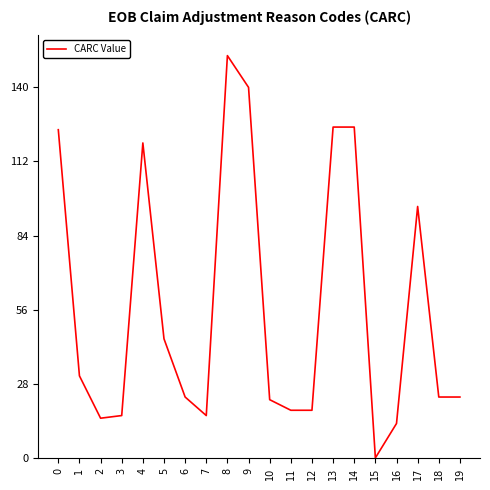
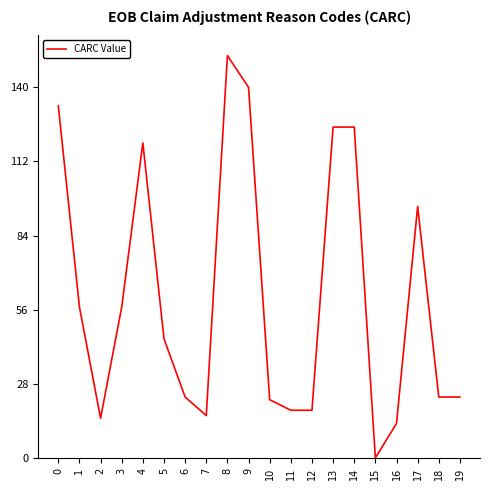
  {
-   "0": 124,
-   "1": 31,
+   "0": 133,
+   "1": 57,
    "2": 15,
-   "3": 16,
+   "3": 57,
    "4": 119,
    "5": 45,
    "6": 23,
    "7": 16,
    "8": 152,
    "9": 140,
    "10": 22,
    "11": 18,
    "12": 18,
    "13": 125,
    "14": 125,
    "15": 0,
    "16": 13,
    "17": 95,
    "18": 23,
    "19": 23
  }
